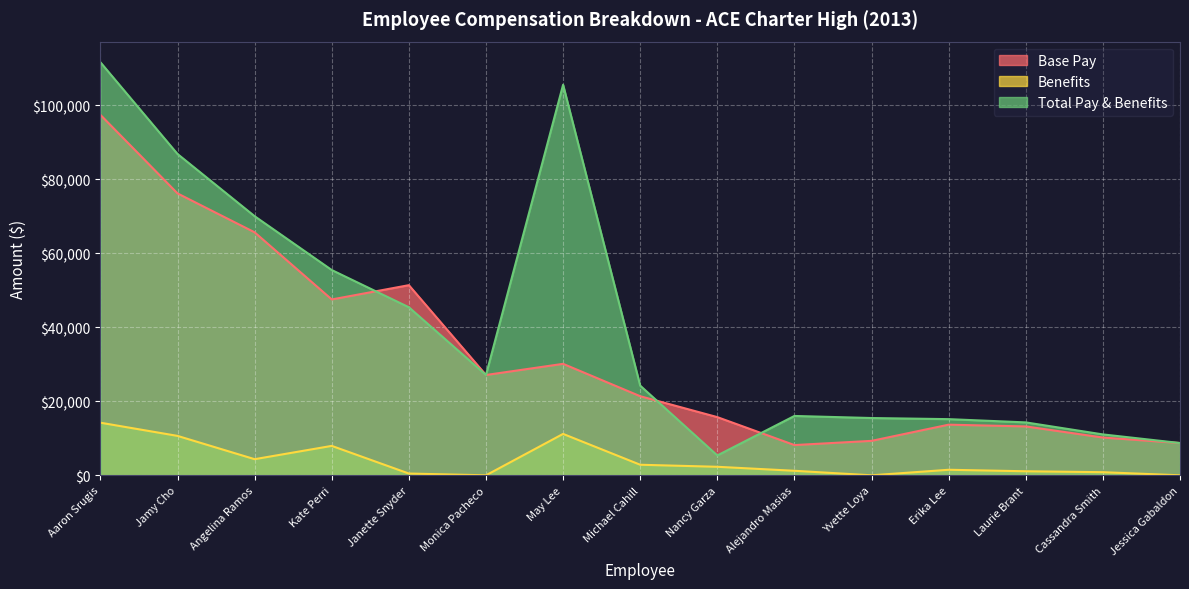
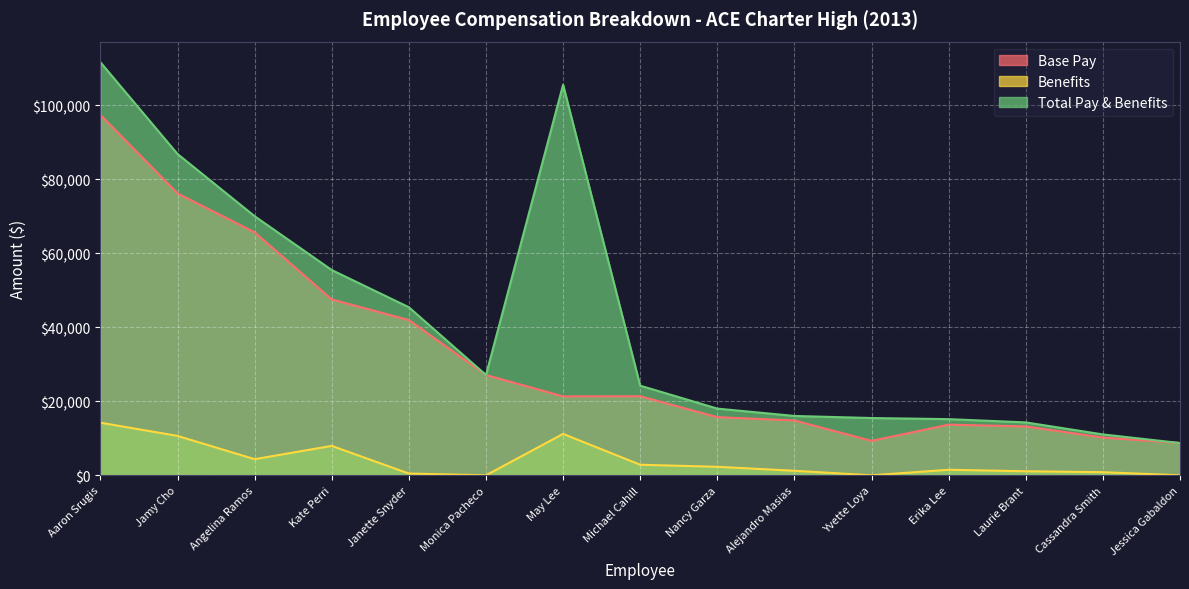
  {
    "Base Pay": {
      "Aaron Srugis": "$97,000",
      "Jamy Cho": "$76,000",
      "Angelina Ramos": "$66,000",
      "Kate Perri": "$48,000",
-     "Janette Snyder": "$51,000",
-     "May Lee": "$30,000",
+     "Janette Snyder": "$42,000",
+     "May Lee": "$21,000",
      "Michael Cahill": "$21,000",
      "Nancy Garza": "$16,000",
-     "Alejandro Masias": "$8,000",
+     "Alejandro Masias": "$15,000",
      "Yvette Loya": "$9,000",
      "Erika Lee": "$14,000",
      "Laurie Brant": "$13,000",
      "Cassandra Smith": "$10,000"
    },
    "Benefits": {
      "Aaron Srugis": "$14,000",
      "Jamy Cho": "$11,000",
      "Angelina Ramos": "$4,000",
      "Kate Perri": "$8,000",
      "Janette Snyder": "$0",
      "Monica Pacheco": "$0",
      "May Lee": "$11,000",
      "Michael Cahill": "$3,000",
      "Nancy Garza": "$2,000",
      "Alejandro Masias": "$1,000",
      "Yvette Loya": "$0",
      "Erika Lee": "$1,000",
      "Laurie Brant": "$1,000",
      "Cassandra Smith": "$1,000",
      "Jessica Gabaldon": "$0"
    },
    "Total Pay & Benefits": {
      "Aaron Srugis": "$112,000",
      "Jamy Cho": "$87,000",
      "Angelina Ramos": "$70,000",
      "Kate Perri": "$55,000",
      "Janette Snyder": "$45,000",
      "May Lee": "$106,000",
      "Michael Cahill": "$24,000",
-     "Nancy Garza": "$5,000",
+     "Nancy Garza": "$18,000",
      "Alejandro Masias": "$16,000",
      "Yvette Loya": "$15,000",
      "Erika Lee": "$15,000",
      "Laurie Brant": "$14,000",
      "Cassandra Smith": "$11,000"
    }
  }
